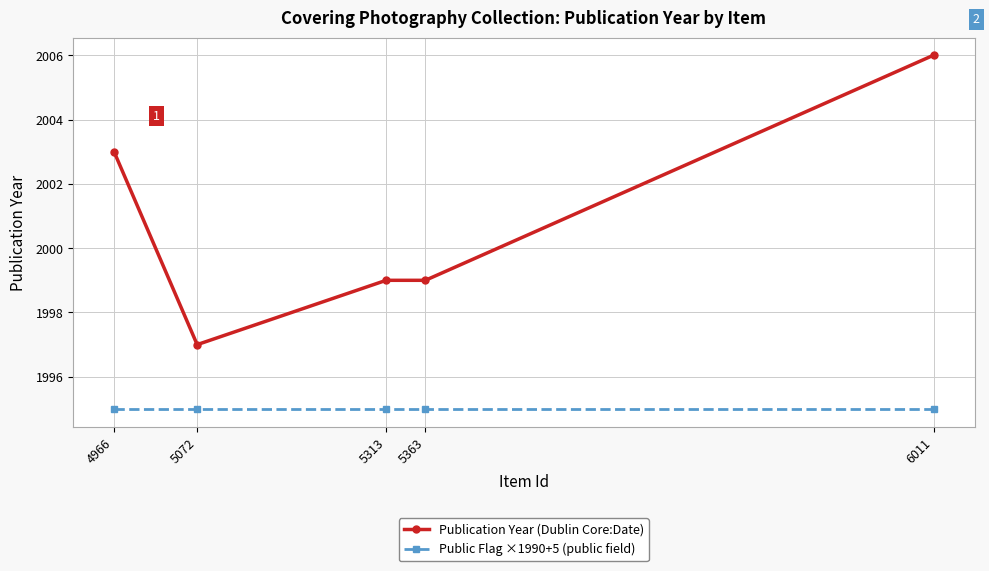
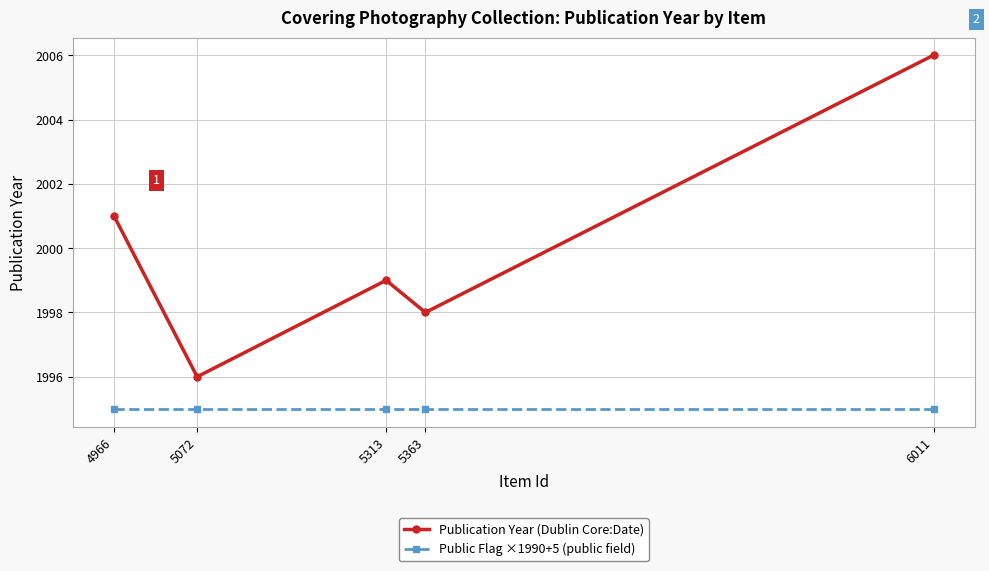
  {
    "Publication Year (Dublin Core:Date)": {
-     "4966": 2003,
-     "5072": 1997,
+     "4966": 2001,
+     "5072": 1996,
      "5313": 1999,
-     "5363": 1999,
+     "5363": 1998,
      "6011": 2006
    },
    "Public Flag ×1990+5 (public field)": {
      "4966": 1995,
      "5072": 1995,
      "5313": 1995,
      "5363": 1995,
      "6011": 1995
    }
  }
